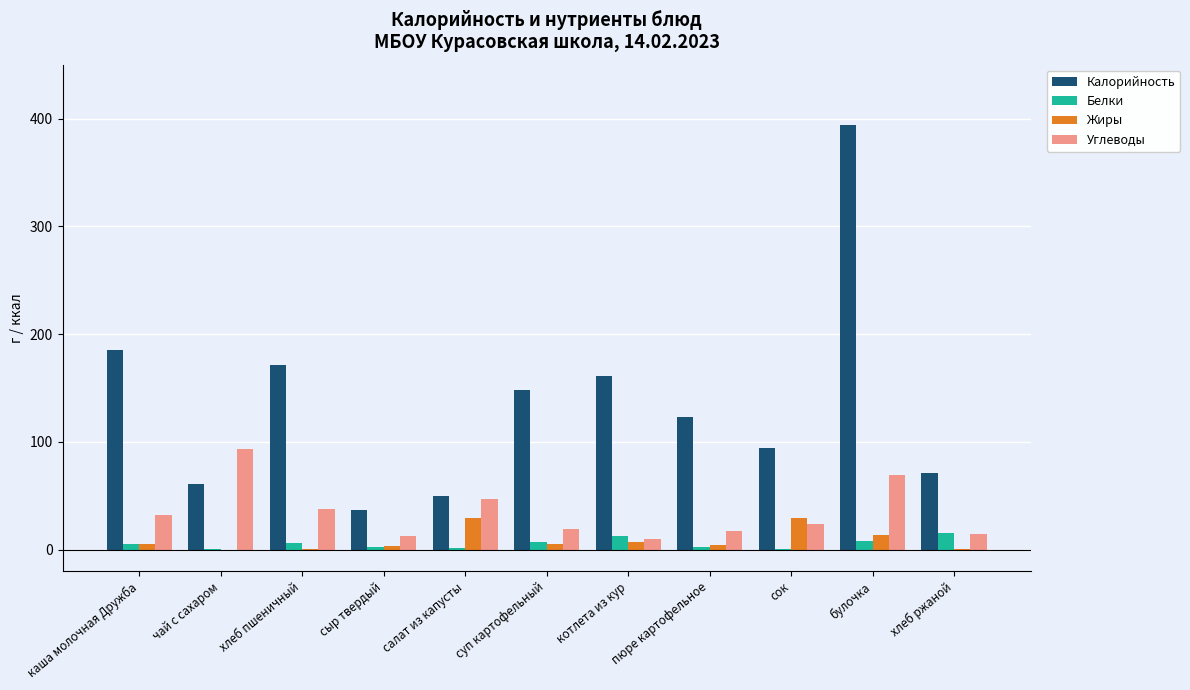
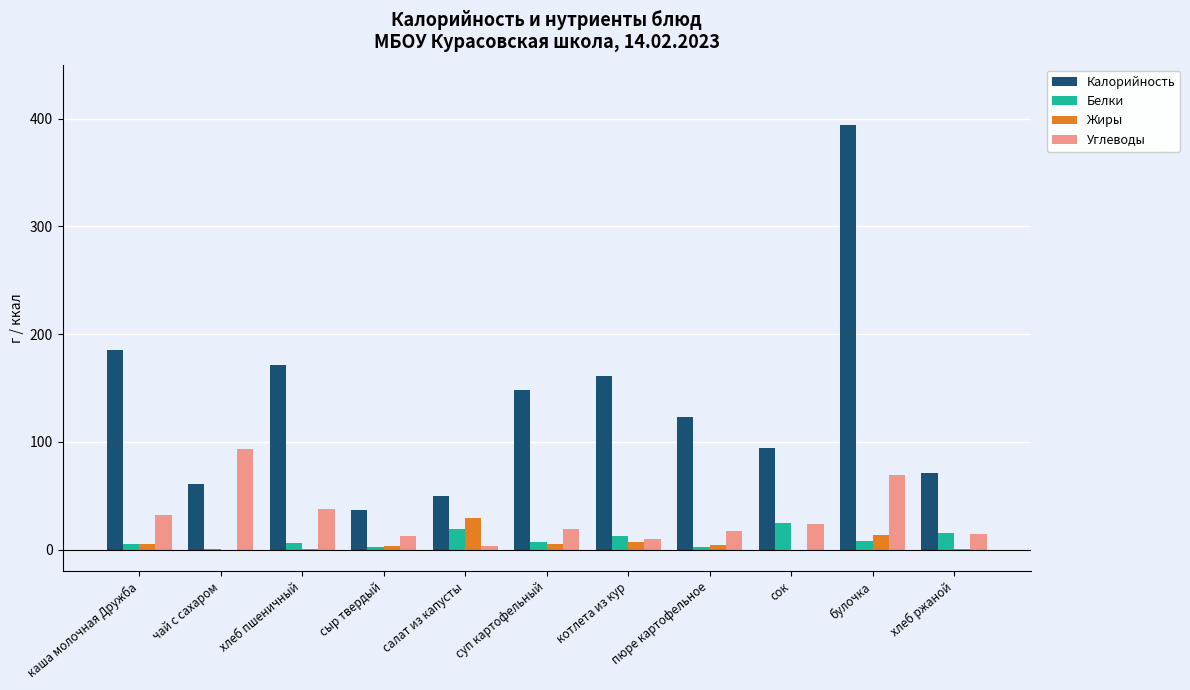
  {
    "Калорийность": {
      "каша молочная Дружба": 186,
      "чай с сахаром": 61,
      "хлеб пшеничный": 171,
      "сыр твердый": 37,
      "салат из капусты": 49,
      "суп картофельный": 149,
      "котлета из кур": 161,
      "пюре картофельное": 123,
      "сок": 94,
      "булочка": 394,
      "хлеб ржаной": 71
    },
    "Белки": {
      "каша молочная Дружба": 5,
      "хлеб пшеничный": 6,
-     "салат из капусты": 1,
+     "салат из капусты": 20,
      "суп картофельный": 7,
      "котлета из кур": 13,
      "пюре картофельное": 3,
-     "сок": 1,
+     "сок": 25,
      "булочка": 8,
      "хлеб ржаной": 16
    },
    "Жиры": {
      "каша молочная Дружба": 5,
      "сыр твердый": 3,
      "салат из капусты": 30,
      "суп картофельный": 5,
      "котлета из кур": 8,
      "пюре картофельное": 5,
-     "сок": 29,
+     "сок": 0,
      "булочка": 13
    },
    "Углеводы": {
      "каша молочная Дружба": 32,
      "чай с сахаром": 93,
      "хлеб пшеничный": 37,
      "сыр твердый": 13,
-     "салат из капусты": 47,
+     "салат из капусты": 3,
      "суп картофельный": 19,
      "котлета из кур": 10,
      "пюре картофельное": 18,
      "сок": 23,
      "булочка": 69,
      "хлеб ржаной": 15
    }
  }
